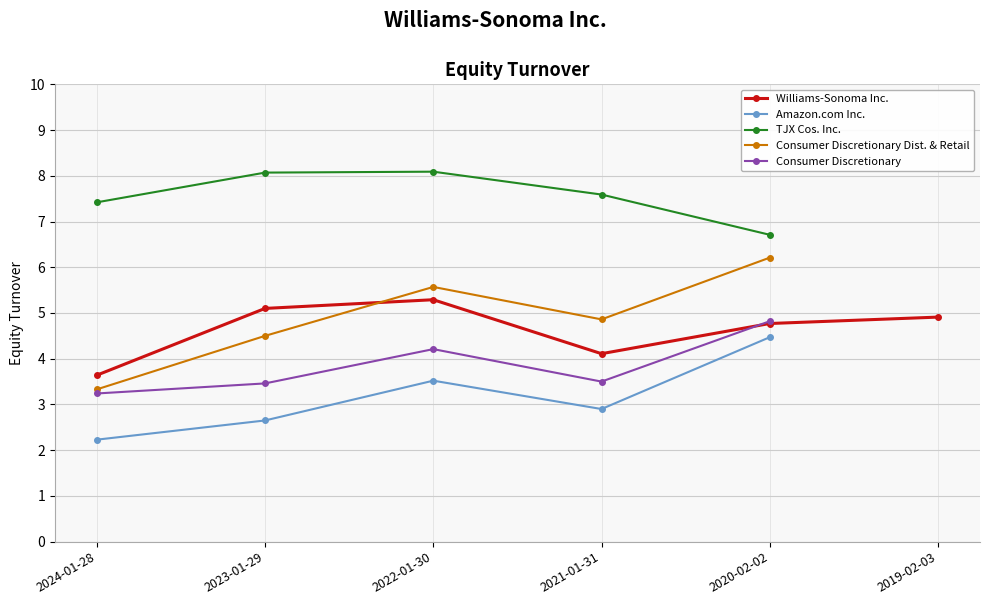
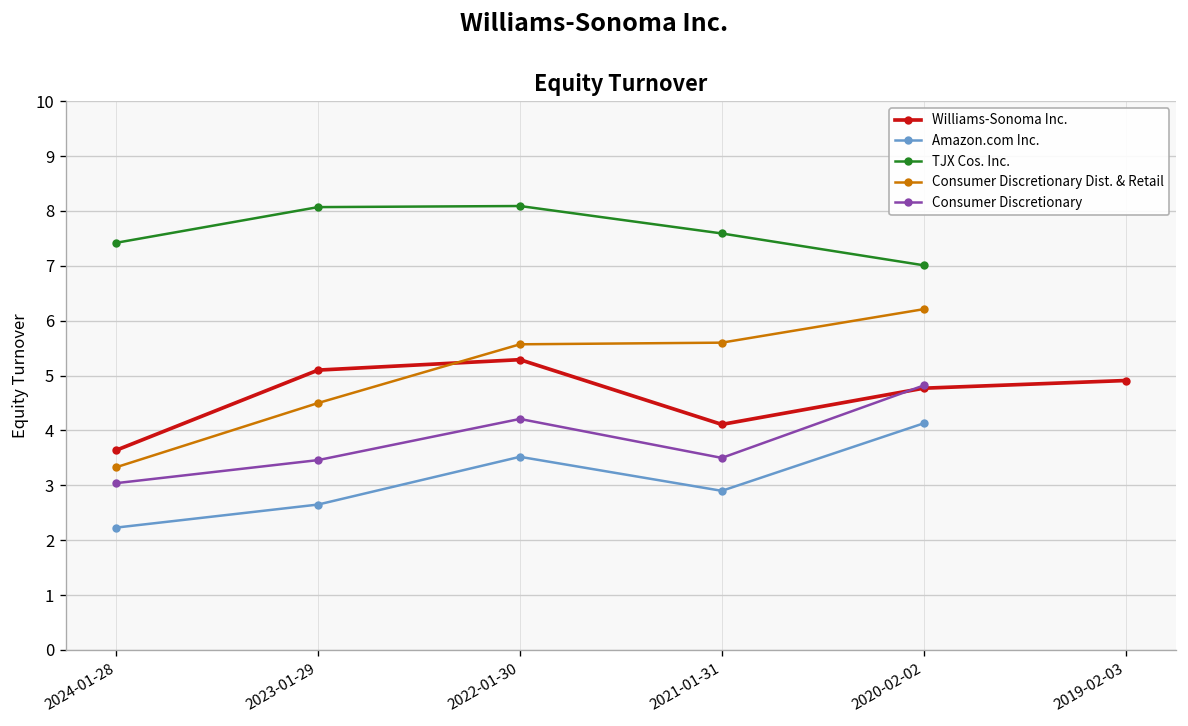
  {
    "Williams-Sonoma Inc.": {
      "2024-01-28": 3.6,
      "2023-01-29": 5.1,
      "2022-01-30": 5.3,
      "2021-01-31": 4.1,
      "2019-02-03": 4.9
    },
    "Amazon.com Inc.": {
      "2024-01-28": 2.2,
      "2023-01-29": 2.7,
      "2022-01-30": 3.5,
      "2021-01-31": 2.9,
-     "2020-02-02": 4.5
+     "2020-02-02": 4.1
    },
    "TJX Cos. Inc.": {
      "2024-01-28": 7.4,
      "2023-01-29": 8.1,
      "2022-01-30": 8.1,
      "2021-01-31": 7.6,
-     "2020-02-02": 6.7
+     "2020-02-02": 7.0
    },
    "Consumer Discretionary Dist. & Retail": {
      "2024-01-28": 3.3,
      "2023-01-29": 4.5,
      "2022-01-30": 5.6,
-     "2021-01-31": 4.9,
+     "2021-01-31": 5.6,
      "2020-02-02": 6.2
    },
    "Consumer Discretionary": {
-     "2024-01-28": 3.2,
+     "2024-01-28": 3.0,
      "2023-01-29": 3.5,
      "2022-01-30": 4.2,
      "2021-01-31": 3.5
    }
  }
